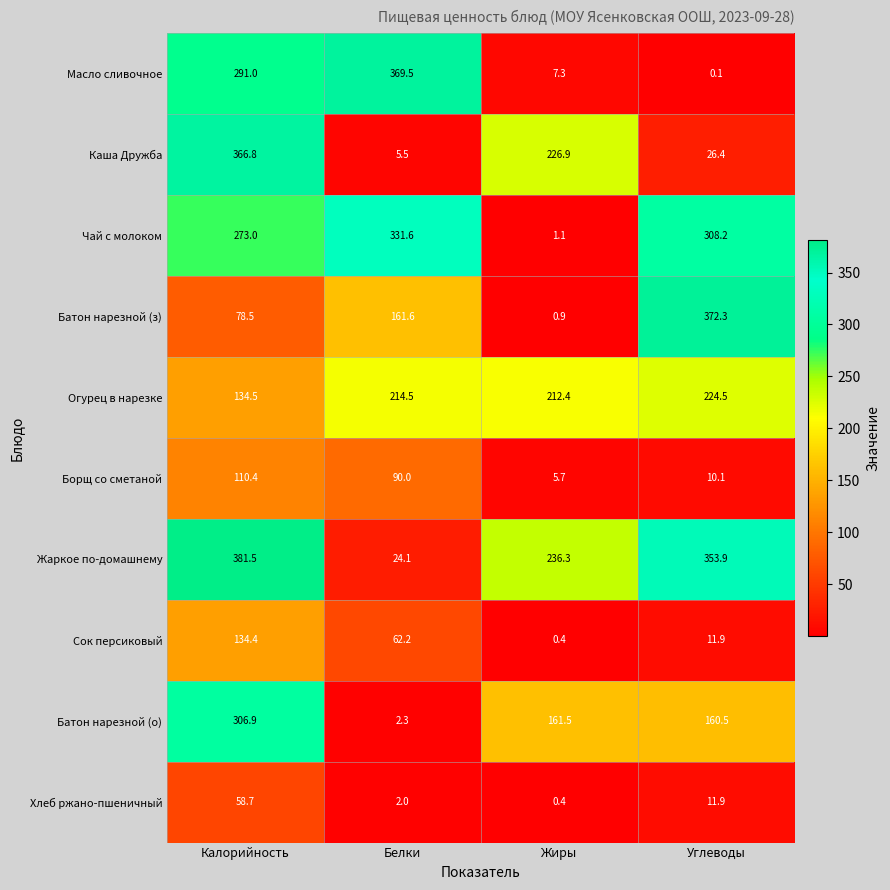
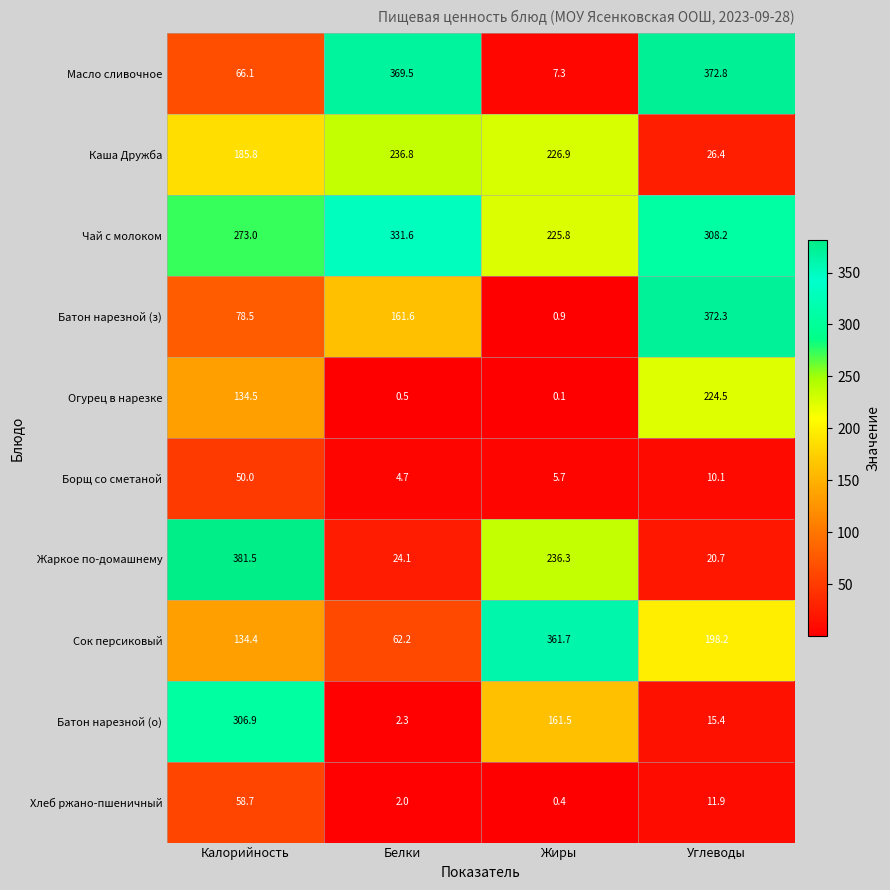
  {
    "Масло сливочное": {
-     "Калорийность": 291.0,
+     "Калорийность": 66.1,
      "Белки": 369.5,
      "Жиры": 7.3,
-     "Углеводы": 0.1
+     "Углеводы": 372.8
    },
    "Каша Дружба": {
-     "Калорийность": 366.8,
-     "Белки": 5.5,
+     "Калорийность": 185.8,
+     "Белки": 236.8,
      "Жиры": 226.9,
      "Углеводы": 26.4
    },
    "Чай с молоком": {
      "Калорийность": 273.0,
      "Белки": 331.6,
-     "Жиры": 1.1,
+     "Жиры": 225.8,
      "Углеводы": 308.2
    },
    "Батон нарезной (з)": {
      "Калорийность": 78.5,
      "Белки": 161.6,
      "Жиры": 0.9,
      "Углеводы": 372.3
    },
    "Огурец в нарезке": {
      "Калорийность": 134.5,
-     "Белки": 214.5,
-     "Жиры": 212.4,
+     "Белки": 0.5,
+     "Жиры": 0.1,
      "Углеводы": 224.5
    },
    "Борщ со сметаной": {
-     "Калорийность": 110.4,
-     "Белки": 90.0,
+     "Калорийность": 50.0,
+     "Белки": 4.7,
      "Жиры": 5.7,
      "Углеводы": 10.1
    },
    "Жаркое по-домашнему": {
      "Калорийность": 381.5,
      "Белки": 24.1,
      "Жиры": 236.3,
-     "Углеводы": 353.9
+     "Углеводы": 20.7
    },
    "Сок персиковый": {
      "Калорийность": 134.4,
      "Белки": 62.2,
-     "Жиры": 0.4,
-     "Углеводы": 11.9
+     "Жиры": 361.7,
+     "Углеводы": 198.2
    },
    "Батон нарезной (о)": {
      "Калорийность": 306.9,
      "Белки": 2.3,
      "Жиры": 161.5,
-     "Углеводы": 160.5
+     "Углеводы": 15.4
    },
    "Хлеб ржано-пшеничный": {
      "Калорийность": 58.7,
      "Белки": 2.0,
      "Жиры": 0.4,
      "Углеводы": 11.9
    }
  }
